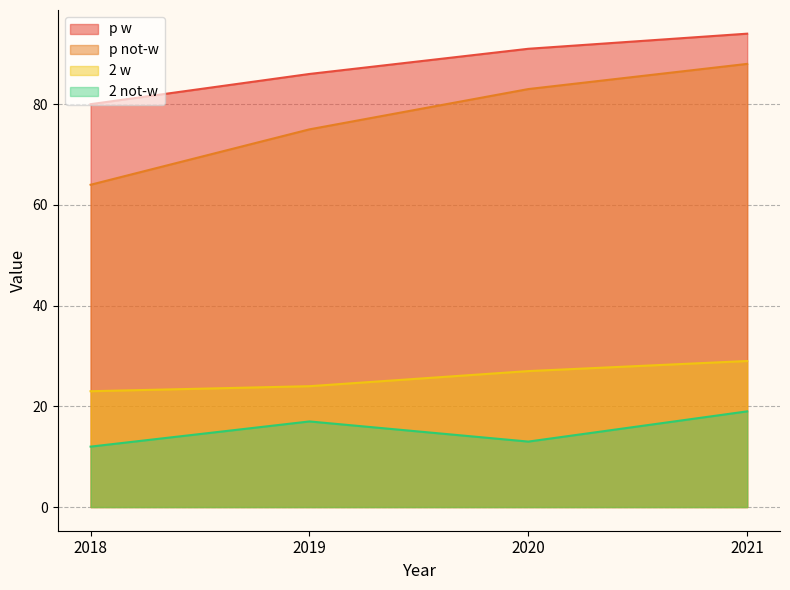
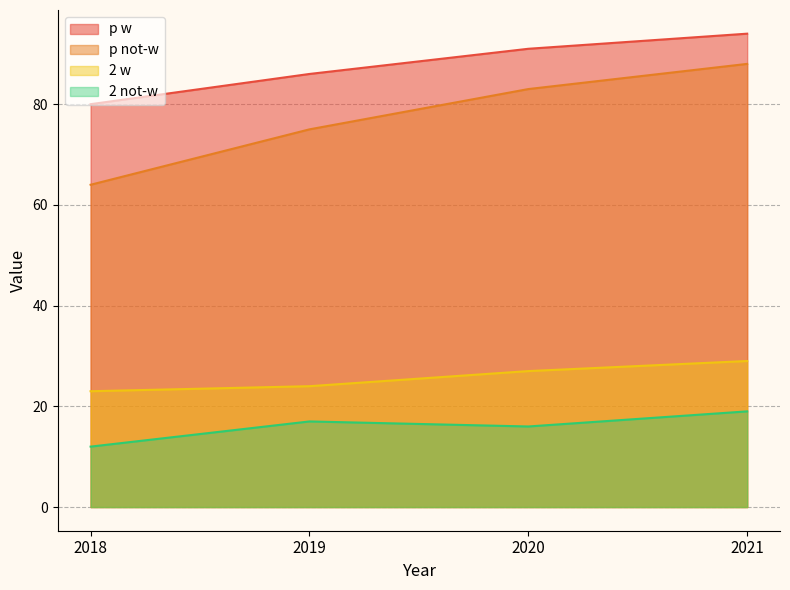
  {
    "2 not-w": {
      "2018": 12,
      "2019": 17,
-     "2020": 13,
+     "2020": 16,
      "2021": 19
    }
  }
